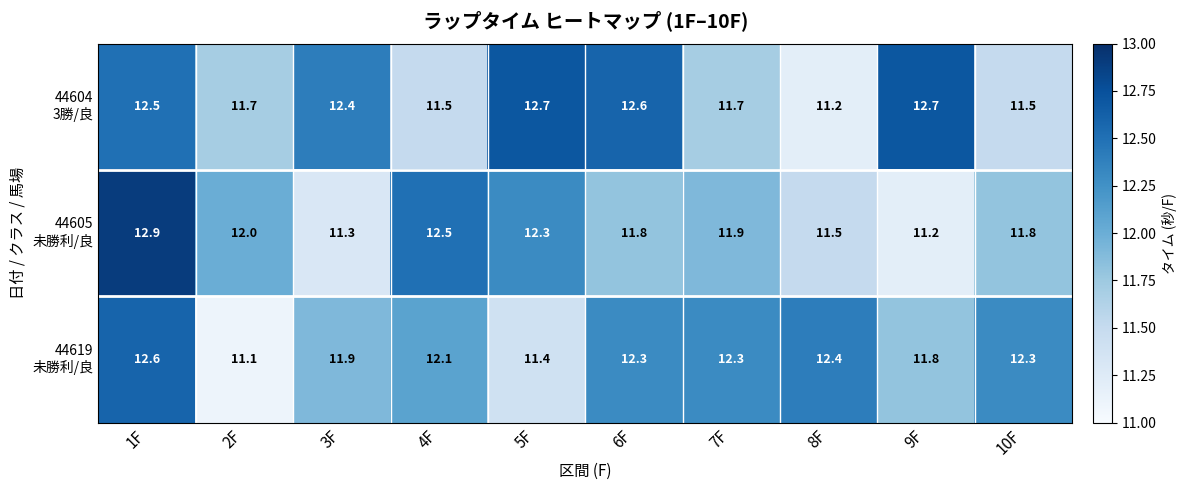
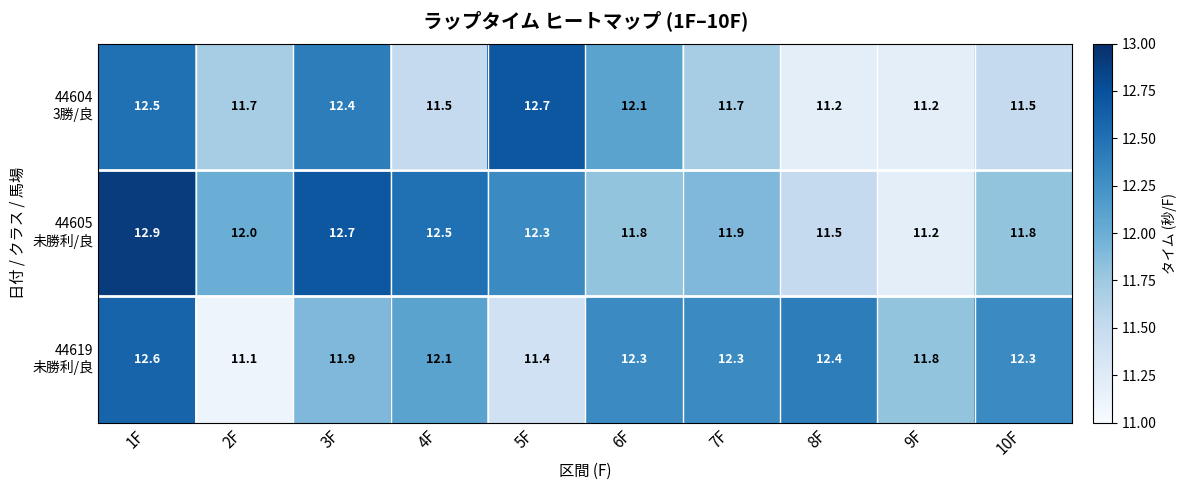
  {
    "44604 3勝/良": {
      "1F": 12.5,
      "2F": 11.7,
      "3F": 12.4,
      "4F": 11.5,
      "5F": 12.7,
-     "6F": 12.6,
+     "6F": 12.1,
      "7F": 11.7,
      "8F": 11.2,
-     "9F": 12.7,
+     "9F": 11.2,
      "10F": 11.5
    },
    "44605 未勝利/良": {
      "1F": 12.9,
      "2F": 12.0,
-     "3F": 11.3,
+     "3F": 12.7,
      "4F": 12.5,
      "5F": 12.3,
      "6F": 11.8,
      "7F": 11.9,
      "8F": 11.5,
      "9F": 11.2,
      "10F": 11.8
    },
    "44619 未勝利/良": {
      "1F": 12.6,
      "2F": 11.1,
      "3F": 11.9,
      "4F": 12.1,
      "5F": 11.4,
      "6F": 12.3,
      "7F": 12.3,
      "8F": 12.4,
      "9F": 11.8,
      "10F": 12.3
    }
  }
